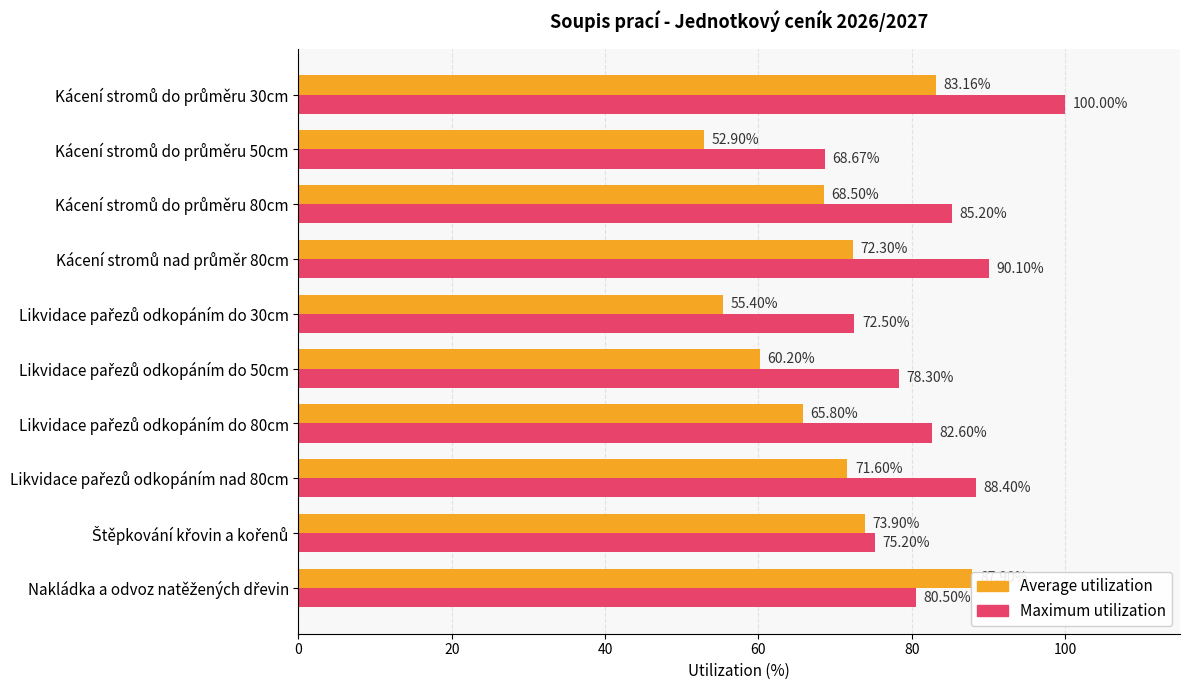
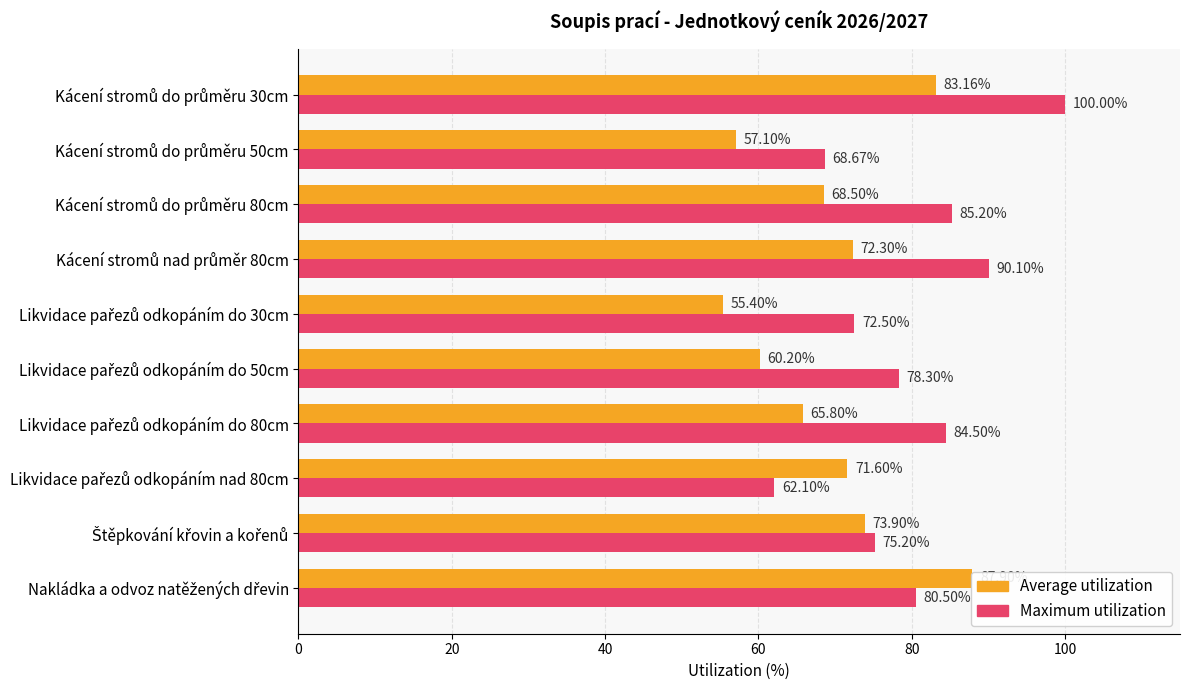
  {
    "Average utilization": {
      "Kácení stromů do průměru 30cm": "83.16%",
-     "Kácení stromů do průměru 50cm": "52.90%",
+     "Kácení stromů do průměru 50cm": "57.10%",
      "Kácení stromů do průměru 80cm": "68.50%",
      "Kácení stromů nad průměr 80cm": "72.30%",
      "Likvidace pařezů odkopáním do 30cm": "55.40%",
      "Likvidace pařezů odkopáním do 50cm": "60.20%",
      "Likvidace pařezů odkopáním do 80cm": "65.80%",
      "Likvidace pařezů odkopáním nad 80cm": "71.60%",
      "Štěpkování křovin a kořenů": "73.90%"
    },
    "Maximum utilization": {
      "Kácení stromů do průměru 30cm": "100.00%",
      "Kácení stromů do průměru 50cm": "68.67%",
      "Kácení stromů do průměru 80cm": "85.20%",
      "Kácení stromů nad průměr 80cm": "90.10%",
      "Likvidace pařezů odkopáním do 30cm": "72.50%",
      "Likvidace pařezů odkopáním do 50cm": "78.30%",
-     "Likvidace pařezů odkopáním do 80cm": "82.60%",
-     "Likvidace pařezů odkopáním nad 80cm": "88.40%",
+     "Likvidace pařezů odkopáním do 80cm": "84.50%",
+     "Likvidace pařezů odkopáním nad 80cm": "62.10%",
      "Štěpkování křovin a kořenů": "75.20%",
      "Nakládka a odvoz natěžených dřevin": "80.50%"
    }
  }
